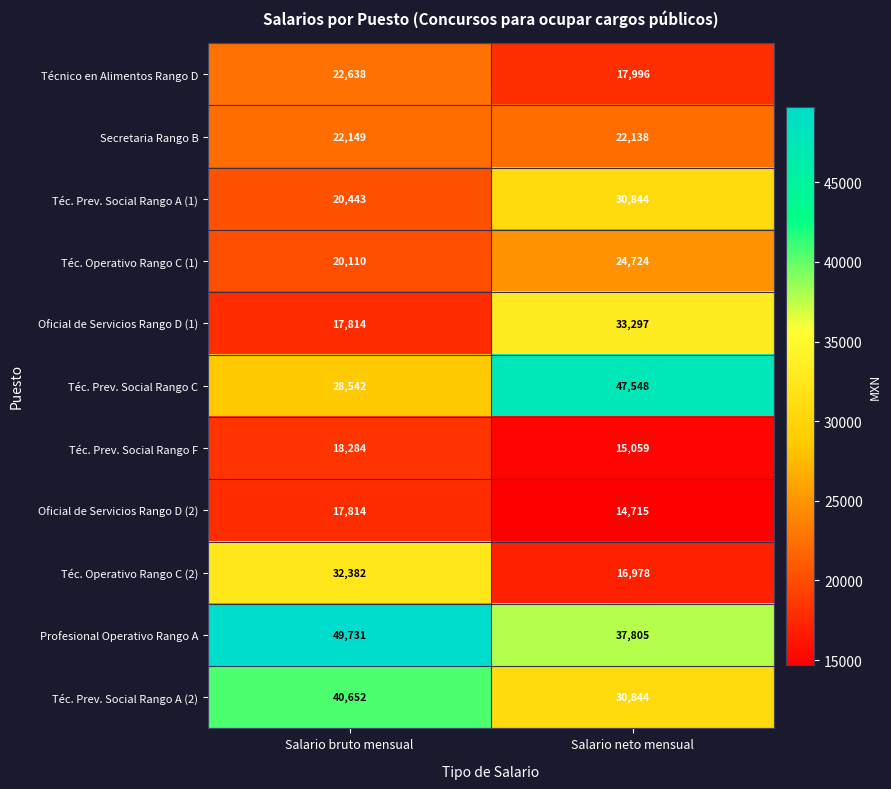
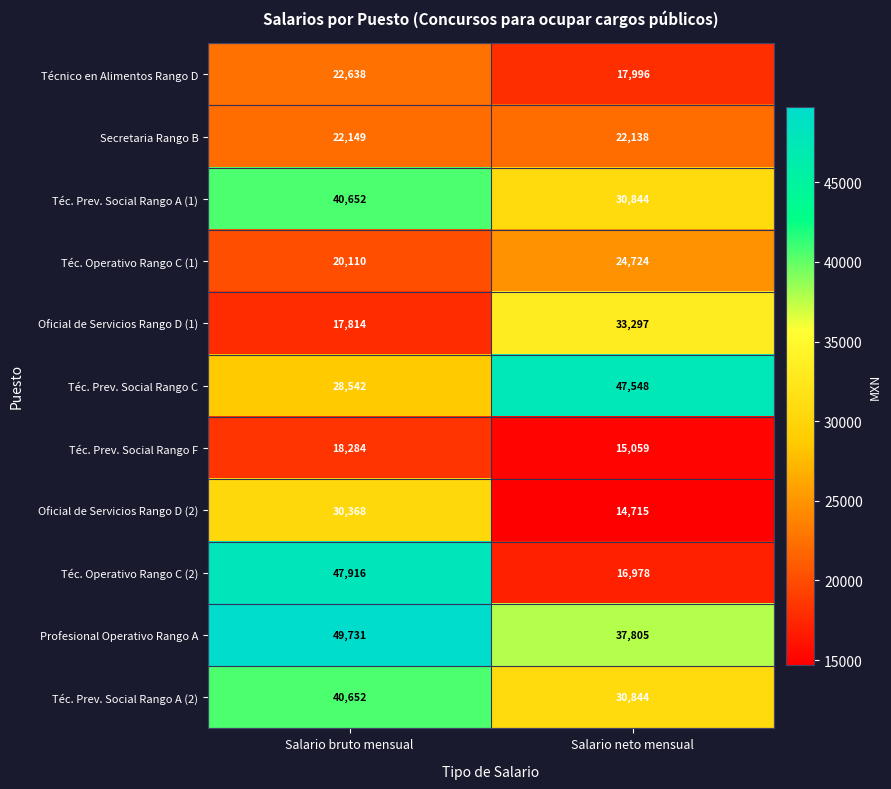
  {
    "Técnico en Alimentos Rango D": {
      "Salario bruto mensual": "22,638",
      "Salario neto mensual": "17,996"
    },
    "Secretaria Rango B": {
      "Salario bruto mensual": "22,149",
      "Salario neto mensual": "22,138"
    },
    "Téc. Prev. Social Rango A (1)": {
-     "Salario bruto mensual": "20,443",
+     "Salario bruto mensual": "40,652",
      "Salario neto mensual": "30,844"
    },
    "Téc. Operativo Rango C (1)": {
      "Salario bruto mensual": "20,110",
      "Salario neto mensual": "24,724"
    },
    "Oficial de Servicios Rango D (1)": {
      "Salario bruto mensual": "17,814",
      "Salario neto mensual": "33,297"
    },
    "Téc. Prev. Social Rango C": {
      "Salario bruto mensual": "28,542",
      "Salario neto mensual": "47,548"
    },
    "Téc. Prev. Social Rango F": {
      "Salario bruto mensual": "18,284",
      "Salario neto mensual": "15,059"
    },
    "Oficial de Servicios Rango D (2)": {
-     "Salario bruto mensual": "17,814",
+     "Salario bruto mensual": "30,368",
      "Salario neto mensual": "14,715"
    },
    "Téc. Operativo Rango C (2)": {
-     "Salario bruto mensual": "32,382",
+     "Salario bruto mensual": "47,916",
      "Salario neto mensual": "16,978"
    },
    "Profesional Operativo Rango A": {
      "Salario bruto mensual": "49,731",
      "Salario neto mensual": "37,805"
    },
    "Téc. Prev. Social Rango A (2)": {
      "Salario bruto mensual": "40,652",
      "Salario neto mensual": "30,844"
    }
  }
